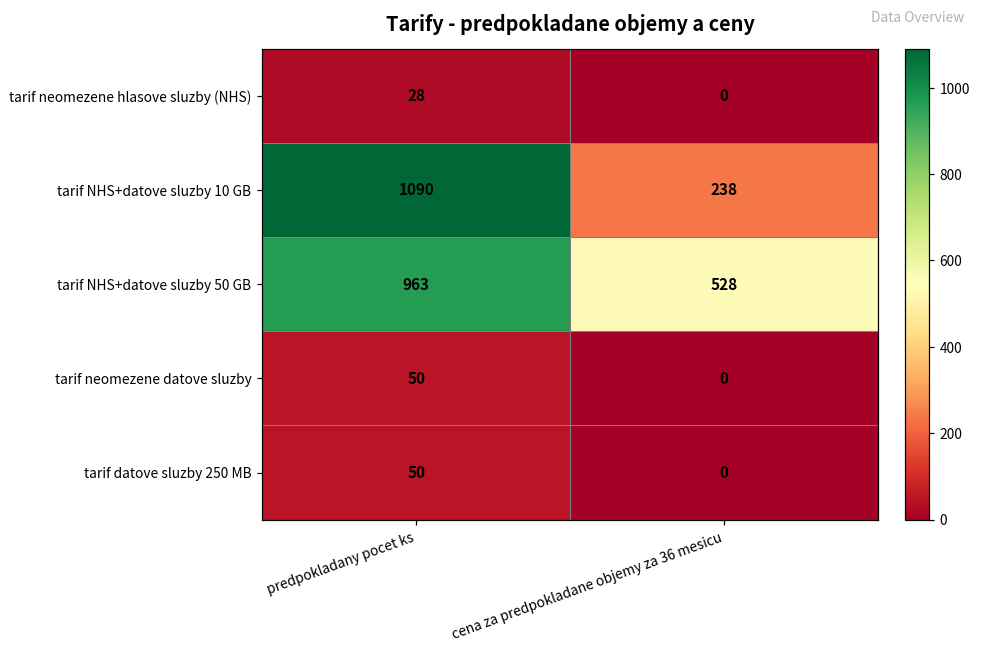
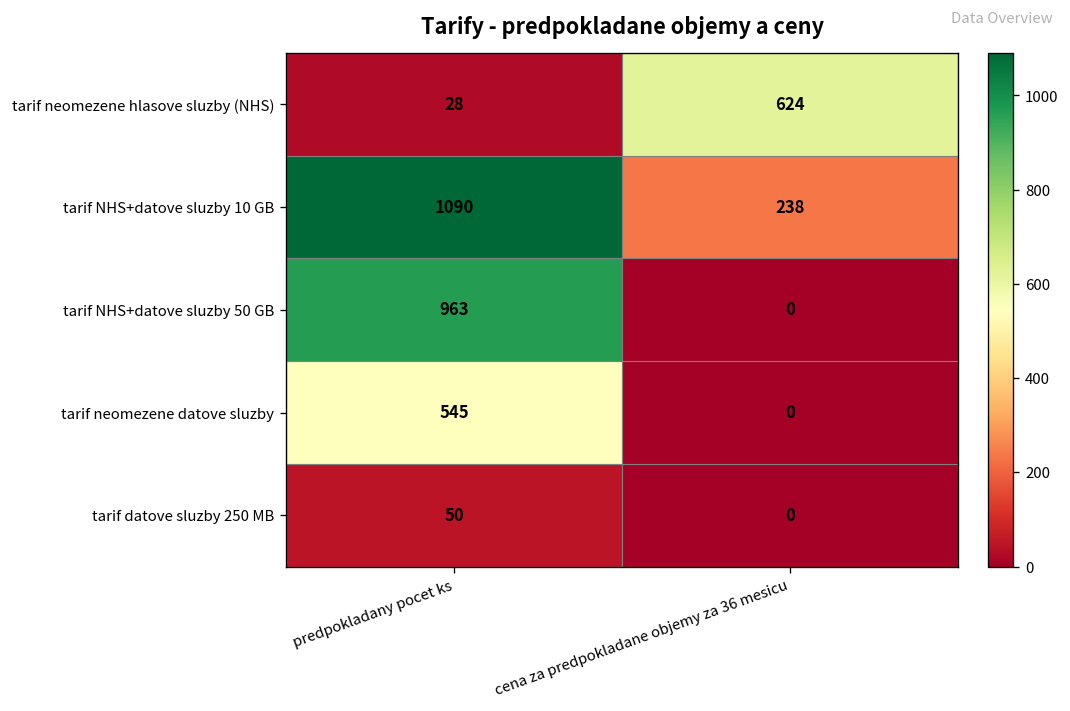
  {
    "tarif neomezene hlasove sluzby (NHS)": {
      "predpokladany pocet ks": 28,
-     "cena za predpokladane objemy za 36 mesicu": 0
+     "cena za predpokladane objemy za 36 mesicu": 624
    },
    "tarif NHS+datove sluzby 10 GB": {
      "predpokladany pocet ks": 1090,
      "cena za predpokladane objemy za 36 mesicu": 238
    },
    "tarif NHS+datove sluzby 50 GB": {
      "predpokladany pocet ks": 963,
-     "cena za predpokladane objemy za 36 mesicu": 528
+     "cena za predpokladane objemy za 36 mesicu": 0
    },
    "tarif neomezene datove sluzby": {
-     "predpokladany pocet ks": 50,
+     "predpokladany pocet ks": 545,
      "cena za predpokladane objemy za 36 mesicu": 0
    },
    "tarif datove sluzby 250 MB": {
      "predpokladany pocet ks": 50,
      "cena za predpokladane objemy za 36 mesicu": 0
    }
  }
